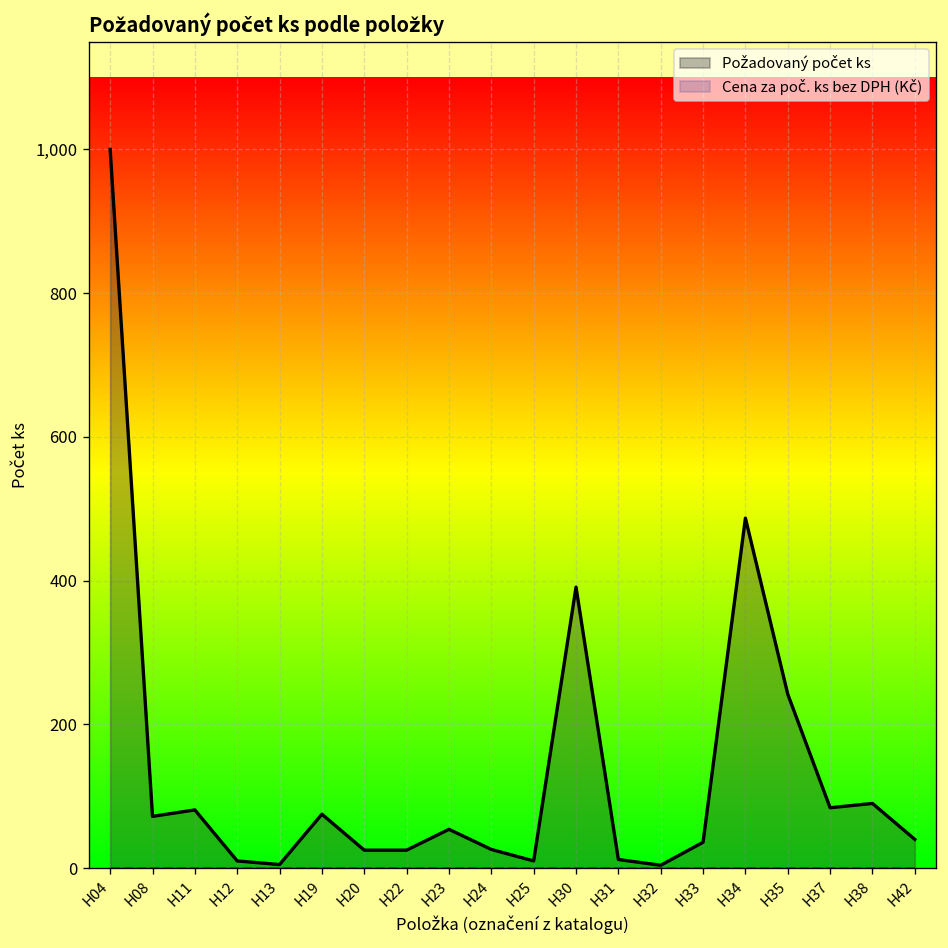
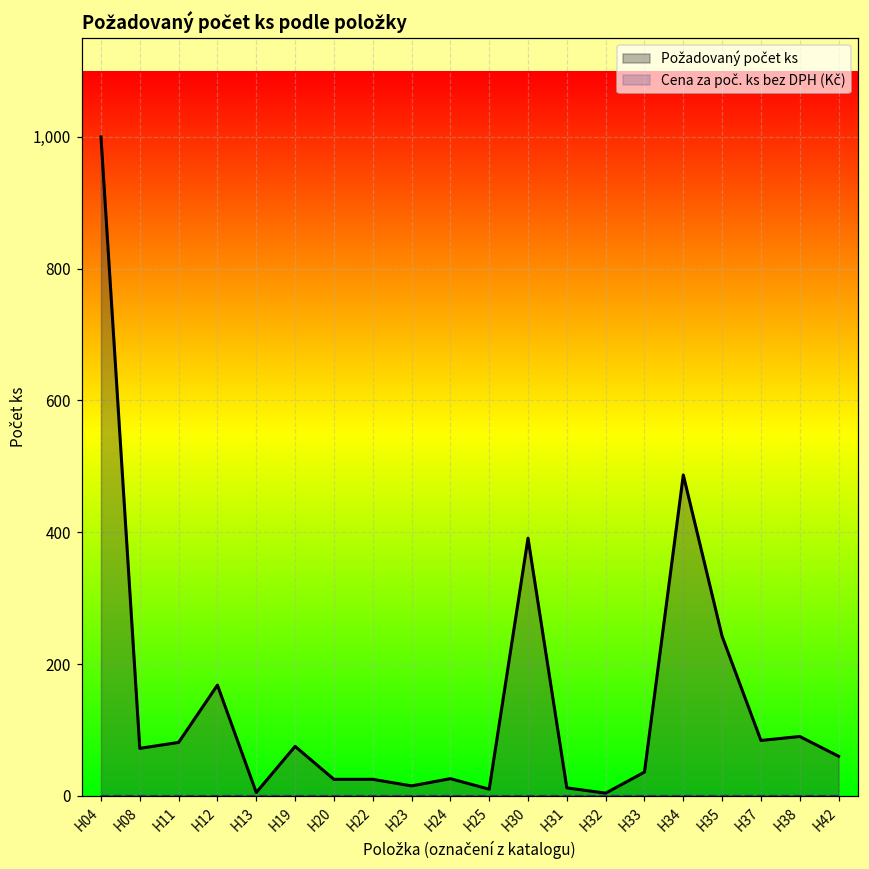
  {
    "Požadovaný počet ks": {
      "H04": "1,000",
      "H08": "70",
      "H11": "80",
-     "H12": "10",
+     "H12": "170",
      "H13": "10",
      "H19": "80",
      "H20": "30",
      "H22": "30",
-     "H23": "50",
+     "H23": "20",
      "H24": "30",
      "H25": "10",
      "H30": "390",
      "H31": "10",
      "H33": "40",
      "H34": "490",
      "H35": "240",
      "H37": "80",
      "H38": "90",
-     "H42": "40"
+     "H42": "60"
    },
    "Cena za poč. ks bez DPH (Kč)": {
      "H04": "0",
      "H08": "0",
      "H11": "0",
      "H12": "0",
      "H13": "0",
      "H19": "0",
      "H20": "0",
      "H22": "0",
      "H23": "0",
      "H24": "0",
      "H25": "0",
      "H30": "0",
      "H31": "0",
      "H33": "0",
      "H34": "0",
      "H35": "0",
      "H37": "0",
      "H38": "0",
      "H42": "0"
    }
  }
